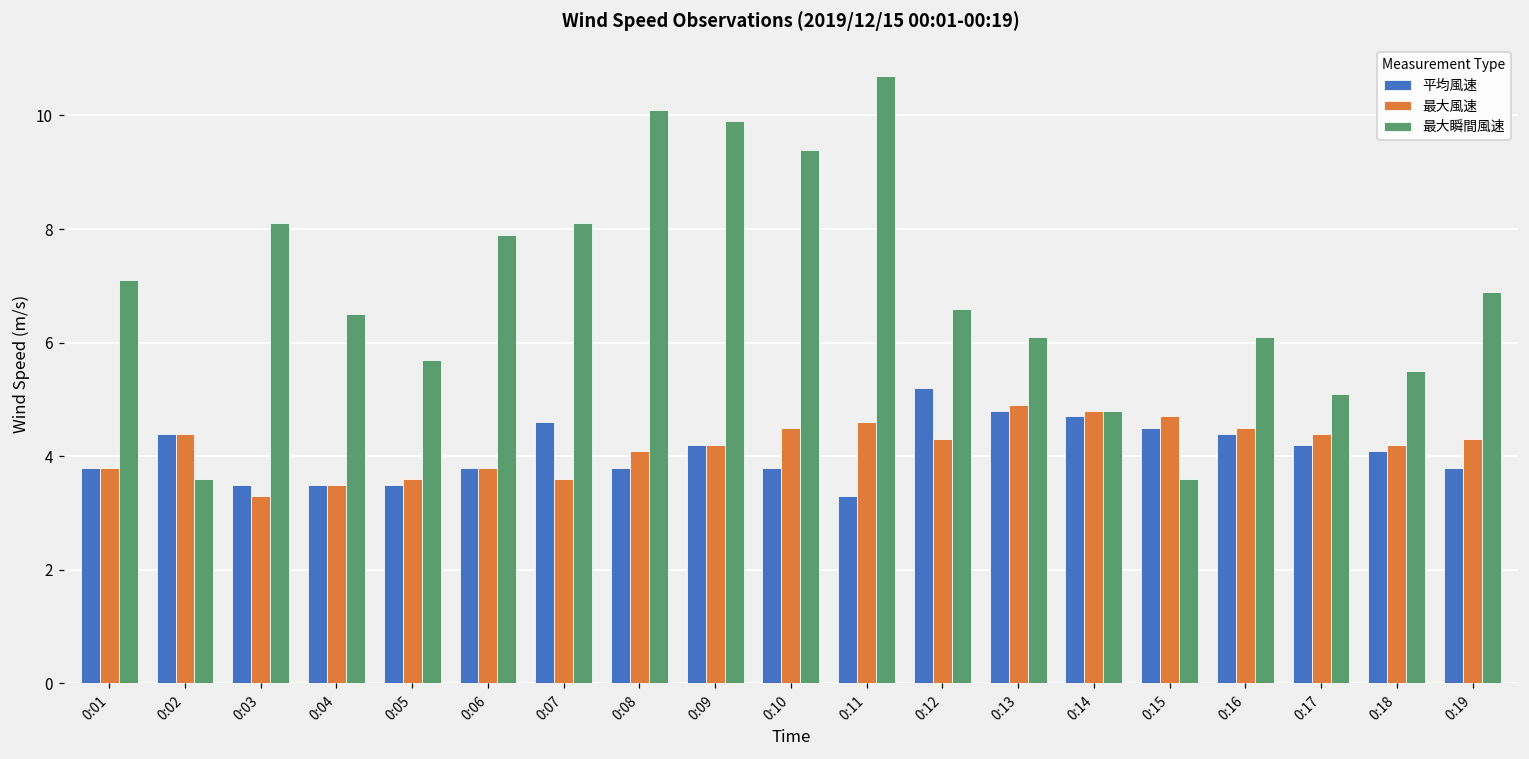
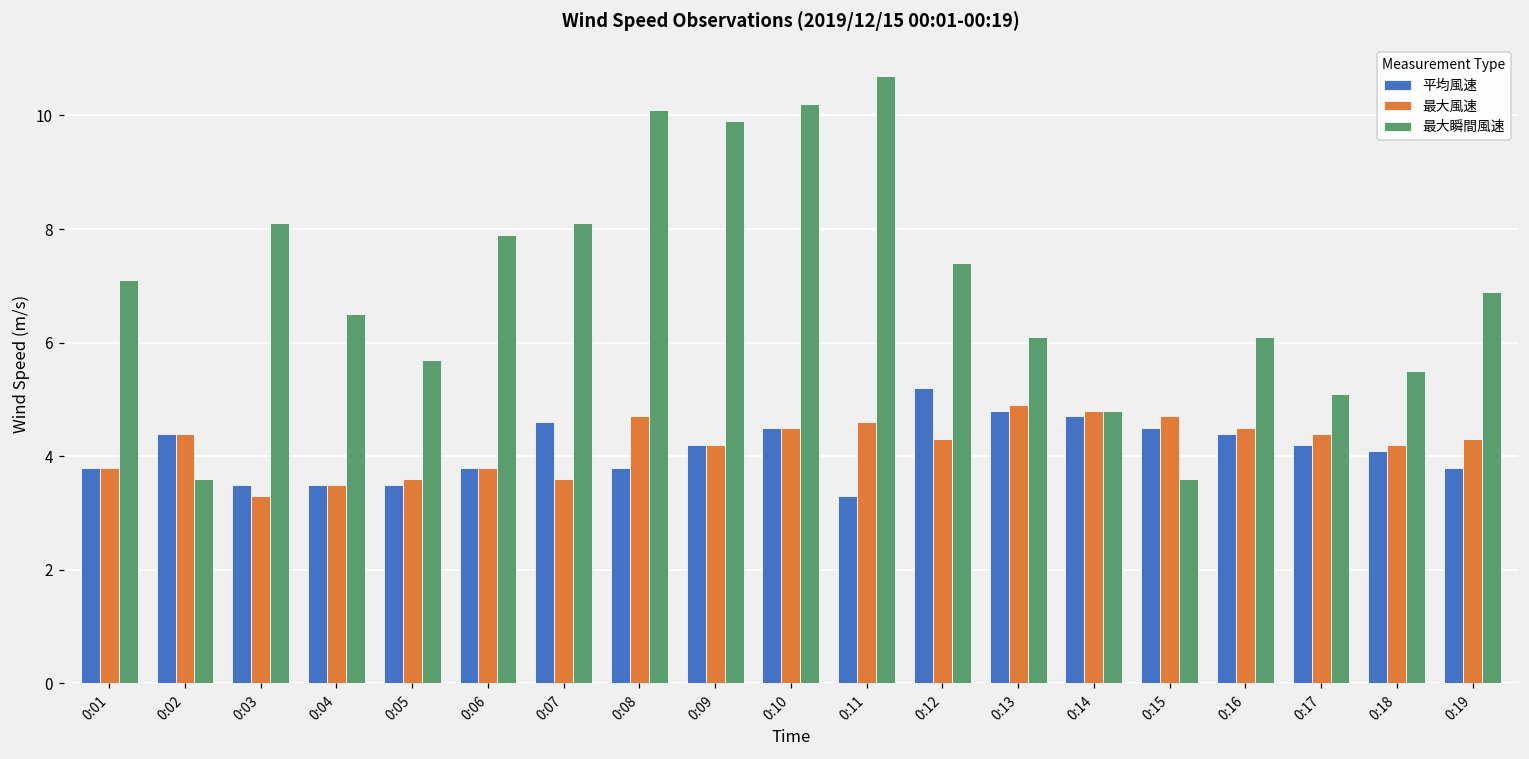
  {
    "平均風速": {
      "0:01": 3.8,
      "0:02": 4.4,
      "0:03": 3.5,
      "0:04": 3.5,
      "0:05": 3.5,
      "0:06": 3.8,
      "0:07": 4.6,
      "0:08": 3.8,
      "0:09": 4.2,
-     "0:10": 3.8,
+     "0:10": 4.5,
      "0:11": 3.3,
      "0:12": 5.2,
      "0:13": 4.8,
      "0:14": 4.7,
      "0:15": 4.5,
      "0:16": 4.4,
      "0:17": 4.2,
      "0:18": 4.1,
      "0:19": 3.8
    },
    "最大風速": {
      "0:01": 3.8,
      "0:02": 4.4,
      "0:03": 3.3,
      "0:04": 3.5,
      "0:05": 3.6,
      "0:06": 3.8,
      "0:07": 3.6,
-     "0:08": 4.1,
+     "0:08": 4.7,
      "0:09": 4.2,
      "0:10": 4.5,
      "0:11": 4.6,
      "0:12": 4.3,
      "0:13": 4.9,
      "0:14": 4.8,
      "0:15": 4.7,
      "0:16": 4.5,
      "0:17": 4.4,
      "0:18": 4.2,
      "0:19": 4.3
    },
    "最大瞬間風速": {
      "0:01": 7.1,
      "0:02": 3.6,
      "0:03": 8.1,
      "0:04": 6.5,
      "0:05": 5.7,
      "0:06": 7.9,
      "0:07": 8.1,
      "0:08": 10.1,
      "0:09": 9.9,
-     "0:10": 9.4,
+     "0:10": 10.2,
      "0:11": 10.7,
-     "0:12": 6.6,
+     "0:12": 7.4,
      "0:13": 6.1,
      "0:14": 4.8,
      "0:15": 3.6,
      "0:16": 6.1,
      "0:17": 5.1,
      "0:18": 5.5,
      "0:19": 6.9
    }
  }
